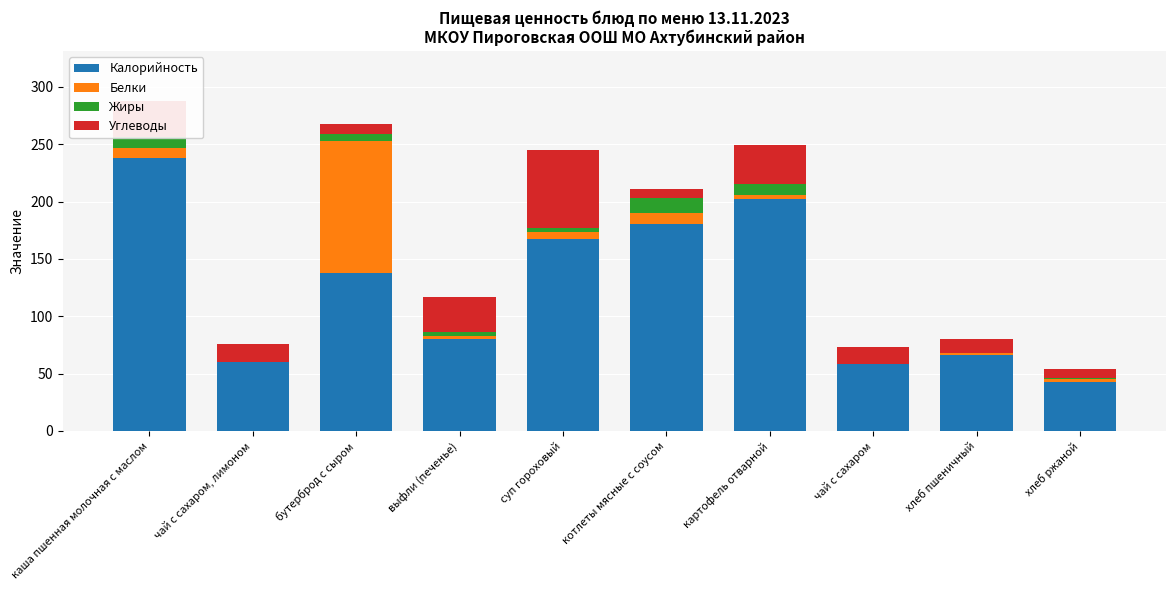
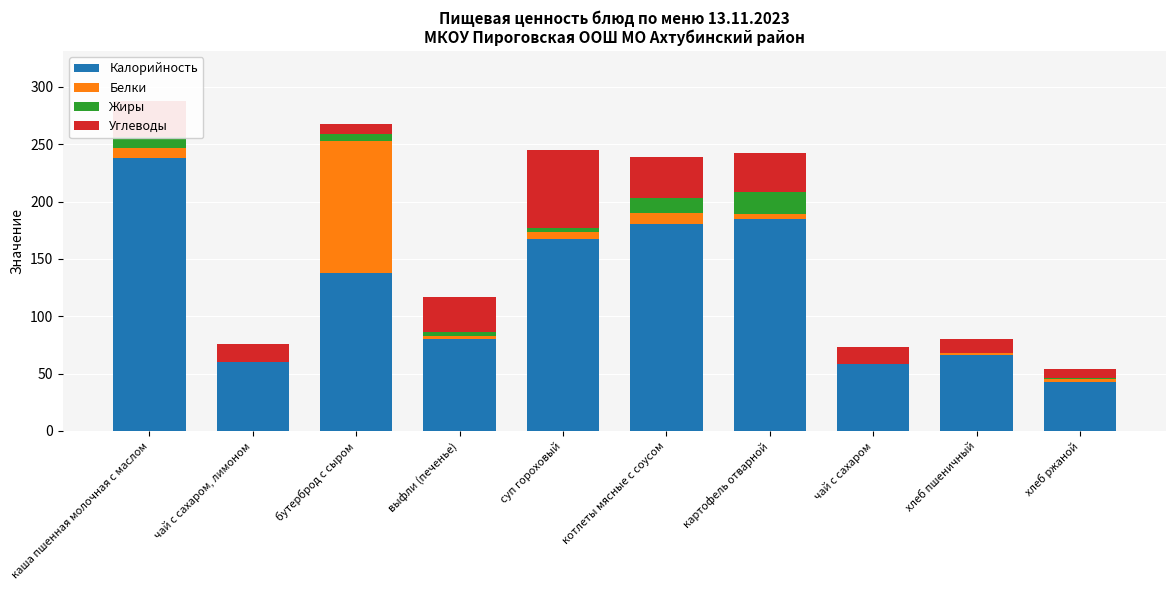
  {
    "Калорийность": {
      "каша пшенная молочная с маслом": 238,
      "чай с сахаром, лимоном": 60,
      "бутерброд с сыром": 138,
      "выфли (печенье)": 80,
      "суп гороховый": 167,
      "котлеты мясные с соусом": 180,
-     "картофель отварной": 202,
+     "картофель отварной": 185,
      "чай с сахаром": 58,
      "хлеб пшеничный": 66,
      "хлеб ржаной": 43
    },
    "Белки": {
      "каша пшенная молочная с маслом": 9,
      "чай с сахаром, лимоном": 0,
      "бутерброд с сыром": 115,
      "выфли (печенье)": 3,
      "суп гороховый": 6,
      "котлеты мясные с соусом": 10,
      "картофель отварной": 4,
      "чай с сахаром": 0
    },
    "Жиры": {
      "чай с сахаром, лимоном": 0,
      "бутерброд с сыром": 6,
      "выфли (печенье)": 3,
      "суп гороховый": 4,
      "котлеты мясные с соусом": 13,
-     "картофель отварной": 9,
+     "картофель отварной": 19,
      "чай с сахаром": 0,
      "хлеб пшеничный": 0
    },
    "Углеводы": {
      "чай с сахаром, лимоном": 16,
      "бутерброд с сыром": 9,
      "выфли (печенье)": 31,
      "суп гороховый": 68,
-     "котлеты мясные с соусом": 8,
+     "котлеты мясные с соусом": 36,
      "картофель отварной": 34,
      "чай с сахаром": 15,
      "хлеб пшеничный": 12,
      "хлеб ржаной": 8
    }
  }
